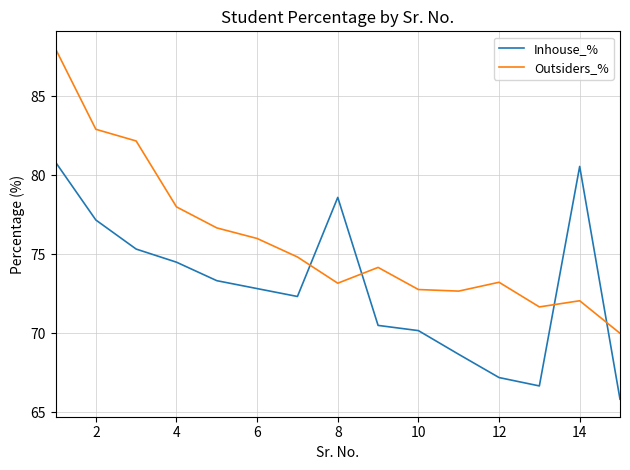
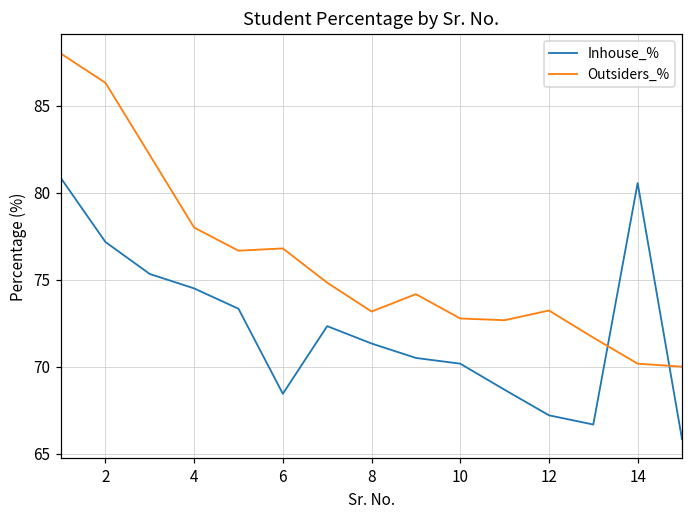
  {
    "Inhouse_%": {
      "2": 77.2,
      "4": 74.5,
-     "6": 72.8,
-     "8": 78.6,
+     "6": 68.4,
+     "8": 71.3,
      "10": 70.2,
      "12": 67.2,
      "14": 80.6
    },
    "Outsiders_%": {
-     "2": 82.9,
+     "2": 86.3,
      "4": 78.0,
-     "6": 76.0,
+     "6": 76.8,
      "8": 73.2,
      "10": 72.8,
      "12": 73.2,
-     "14": 72.1
+     "14": 70.2
    }
  }
